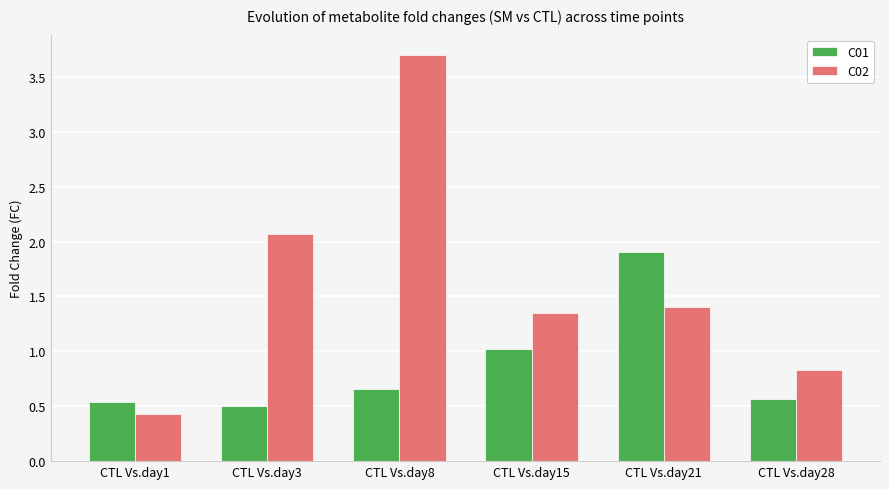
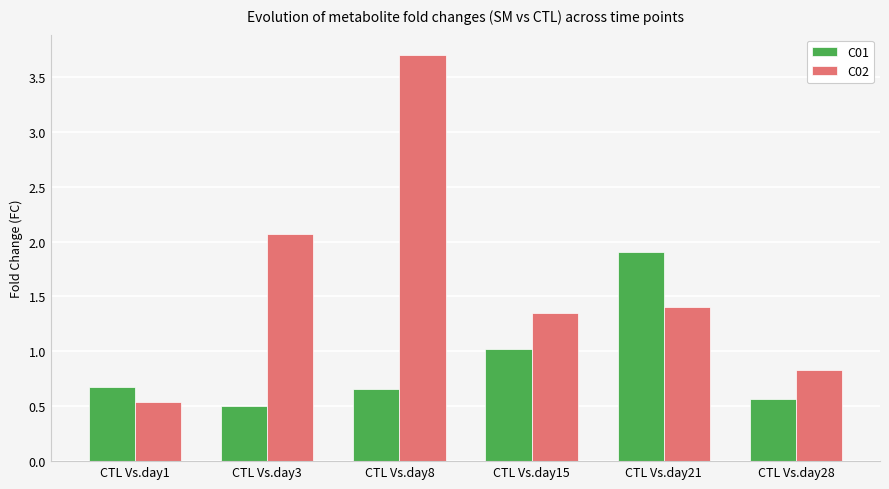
  {
    "C01": {
-     "CTL Vs.day1": 0.54,
+     "CTL Vs.day1": 0.67,
      "CTL Vs.day3": 0.51,
      "CTL Vs.day8": 0.65,
      "CTL Vs.day15": 1.02,
      "CTL Vs.day21": 1.91,
      "CTL Vs.day28": 0.56
    },
    "C02": {
-     "CTL Vs.day1": 0.43,
+     "CTL Vs.day1": 0.54,
      "CTL Vs.day3": 2.07,
      "CTL Vs.day8": 3.70,
      "CTL Vs.day15": 1.35,
      "CTL Vs.day21": 1.40,
      "CTL Vs.day28": 0.83
    }
  }
